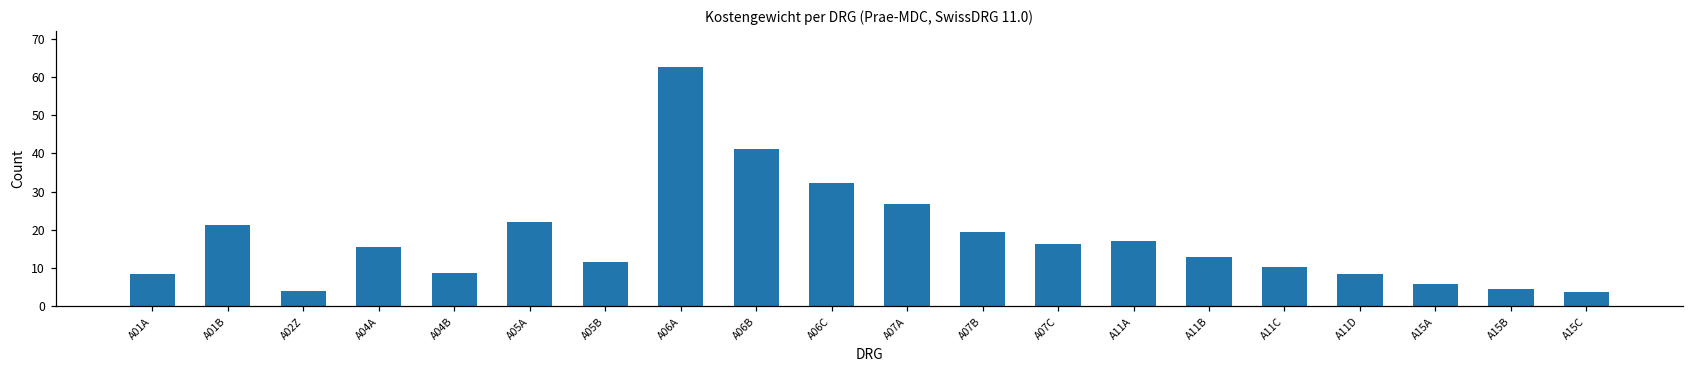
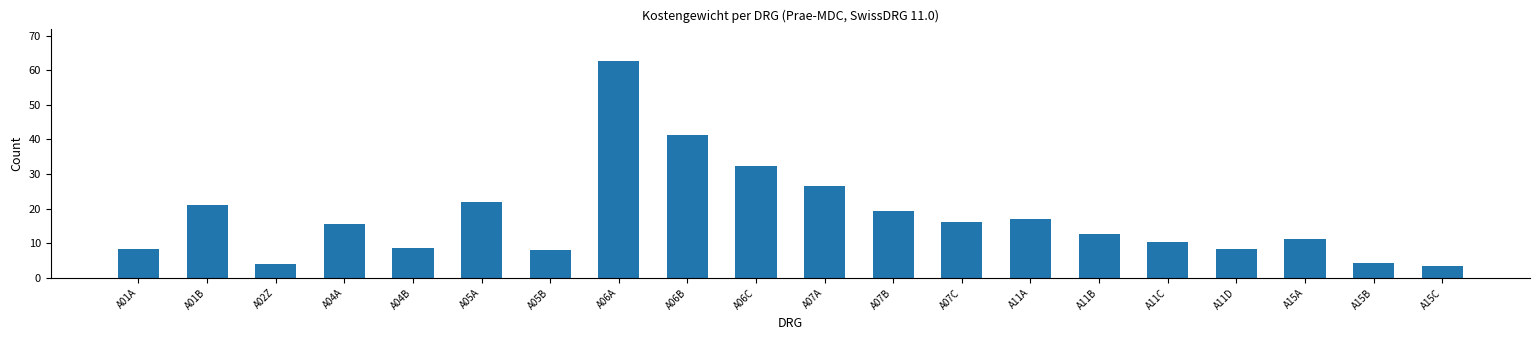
  {
    "A01A": 8,
    "A01B": 21,
    "A02Z": 4,
    "A04A": 15,
    "A04B": 9,
    "A05A": 22,
-   "A05B": 11,
+   "A05B": 8,
    "A06A": 63,
    "A06B": 41,
    "A06C": 32,
    "A07A": 27,
    "A07B": 19,
    "A07C": 16,
    "A11A": 17,
    "A11B": 13,
    "A11C": 10,
    "A11D": 8,
-   "A15A": 6,
+   "A15A": 11,
    "A15B": 4,
    "A15C": 4
  }
